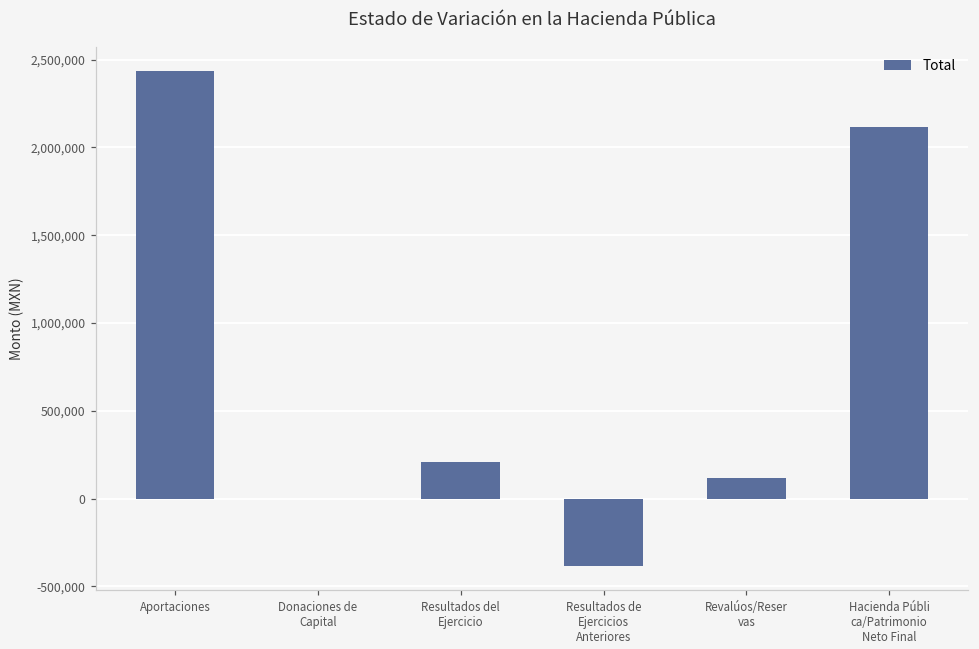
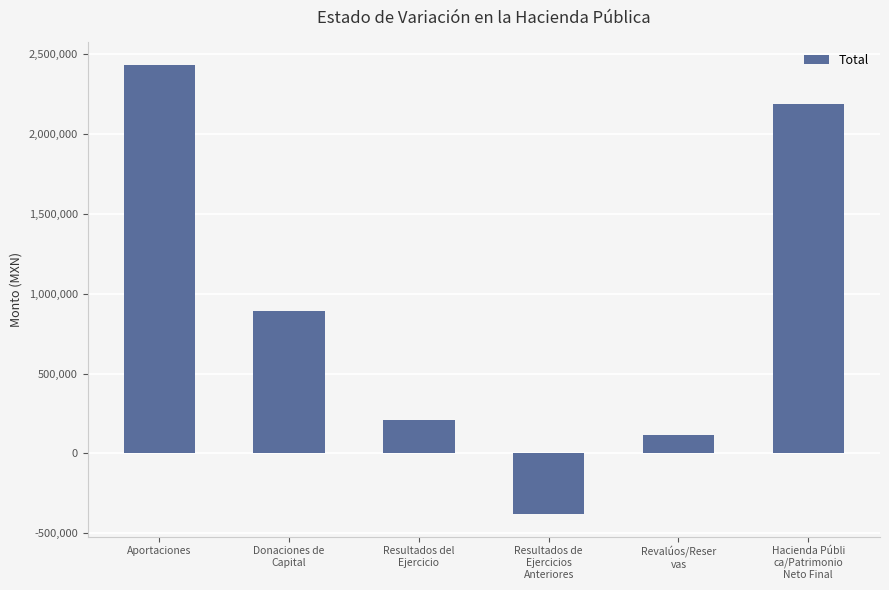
  {
    "Aportaciones": "2,430,000",
-   "Donaciones de Capital": "0",
+   "Donaciones de Capital": "890,000",
    "Resultados del Ejercicio": "210,000",
    "Resultados de Ejercicios Anteriores": "-380,000",
    "Revalúos/Reser vas": "120,000",
-   "Hacienda Públi ca/Patrimonio Neto Final": "2,120,000"
+   "Hacienda Públi ca/Patrimonio Neto Final": "2,190,000"
  }
